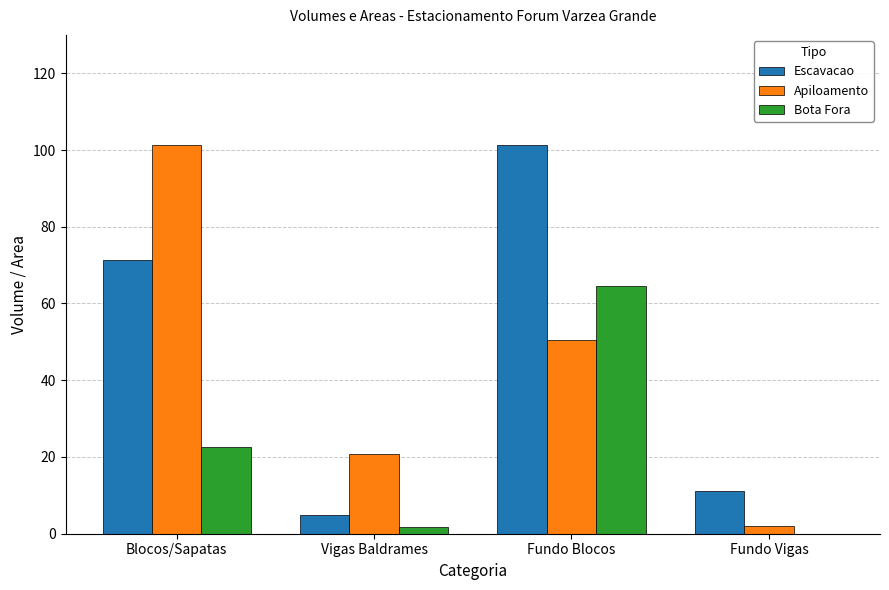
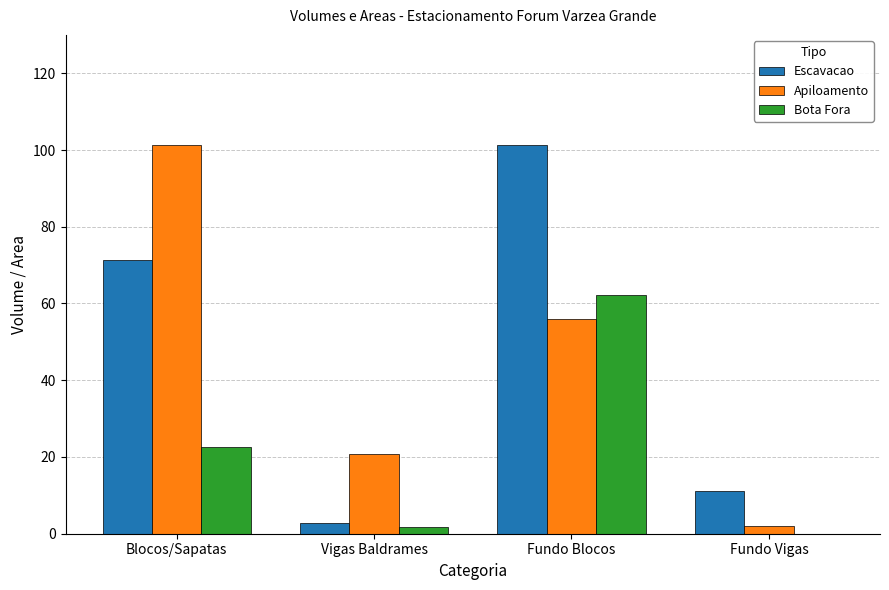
  {
    "Escavacao": {
      "Blocos/Sapatas": 71,
-     "Vigas Baldrames": 5,
+     "Vigas Baldrames": 3,
      "Fundo Blocos": 101,
      "Fundo Vigas": 11
    },
    "Apiloamento": {
      "Blocos/Sapatas": 101,
      "Vigas Baldrames": 21,
-     "Fundo Blocos": 50,
+     "Fundo Blocos": 56,
      "Fundo Vigas": 2
    },
    "Bota Fora": {
      "Blocos/Sapatas": 23,
      "Vigas Baldrames": 2,
-     "Fundo Blocos": 65,
+     "Fundo Blocos": 62,
      "Fundo Vigas": 0
    }
  }
